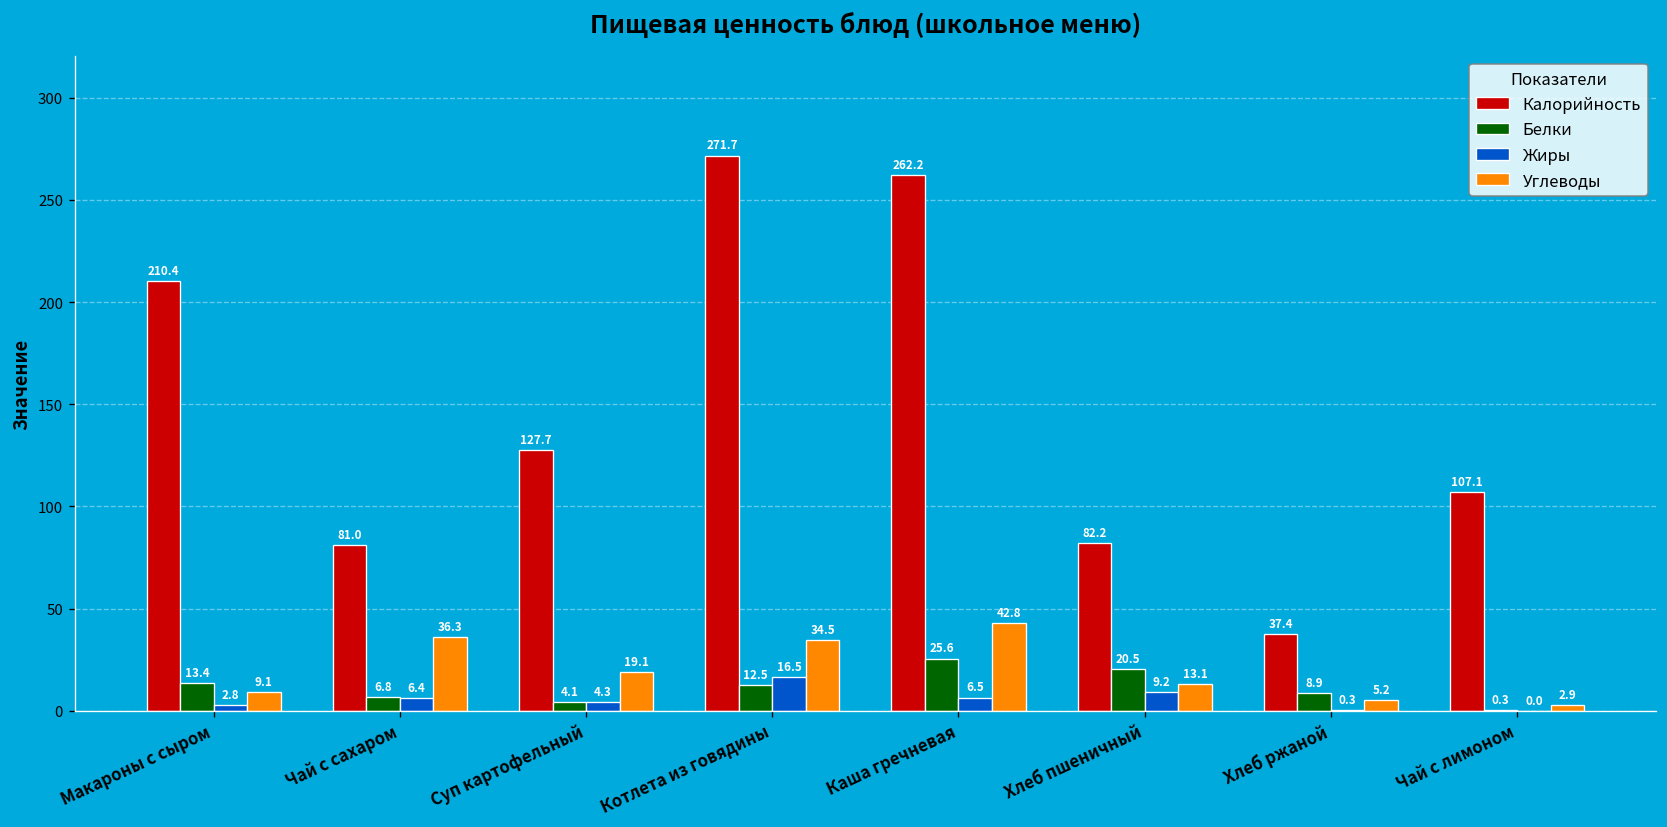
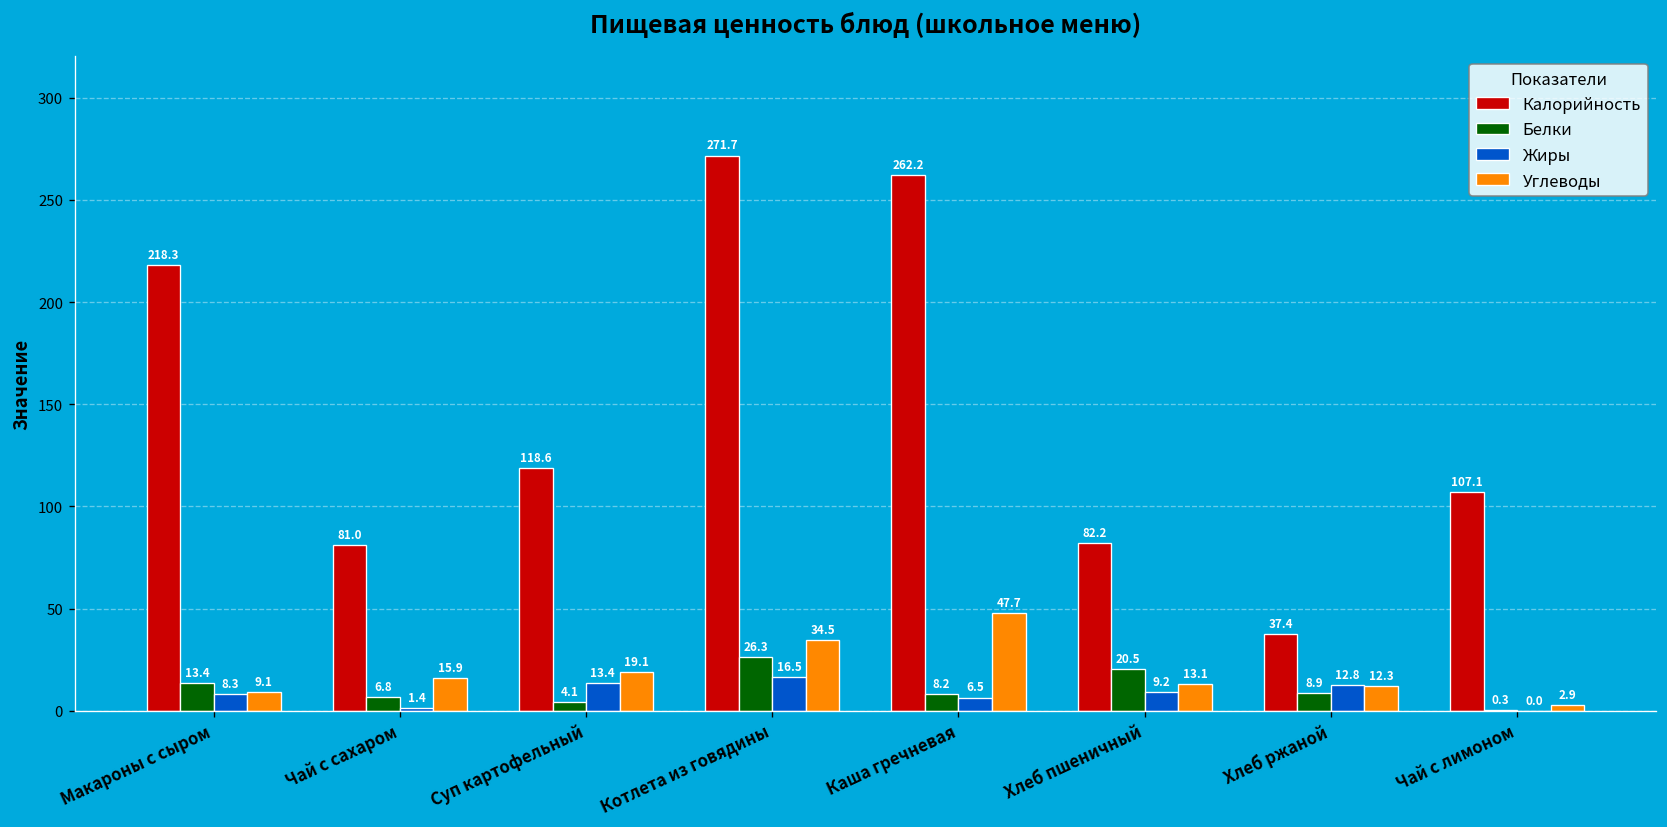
  {
    "Калорийность": {
-     "Макароны с сыром": 210.4,
+     "Макароны с сыром": 218.3,
      "Чай с сахаром": 81.0,
-     "Суп картофельный": 127.7,
+     "Суп картофельный": 118.6,
      "Котлета из говядины": 271.7,
      "Каша гречневая": 262.2,
      "Хлеб пшеничный": 82.2,
      "Хлеб ржаной": 37.4,
      "Чай с лимоном": 107.1
    },
    "Белки": {
      "Макароны с сыром": 13.4,
      "Чай с сахаром": 6.8,
      "Суп картофельный": 4.1,
-     "Котлета из говядины": 12.5,
-     "Каша гречневая": 25.6,
+     "Котлета из говядины": 26.3,
+     "Каша гречневая": 8.2,
      "Хлеб пшеничный": 20.5,
      "Хлеб ржаной": 8.9,
      "Чай с лимоном": 0.3
    },
    "Жиры": {
-     "Макароны с сыром": 2.8,
-     "Чай с сахаром": 6.4,
-     "Суп картофельный": 4.3,
+     "Макароны с сыром": 8.3,
+     "Чай с сахаром": 1.4,
+     "Суп картофельный": 13.4,
      "Котлета из говядины": 16.5,
      "Каша гречневая": 6.5,
      "Хлеб пшеничный": 9.2,
-     "Хлеб ржаной": 0.3,
+     "Хлеб ржаной": 12.8,
      "Чай с лимоном": 0.0
    },
    "Углеводы": {
      "Макароны с сыром": 9.1,
-     "Чай с сахаром": 36.3,
+     "Чай с сахаром": 15.9,
      "Суп картофельный": 19.1,
      "Котлета из говядины": 34.5,
-     "Каша гречневая": 42.8,
+     "Каша гречневая": 47.7,
      "Хлеб пшеничный": 13.1,
-     "Хлеб ржаной": 5.2,
+     "Хлеб ржаной": 12.3,
      "Чай с лимоном": 2.9
    }
  }
